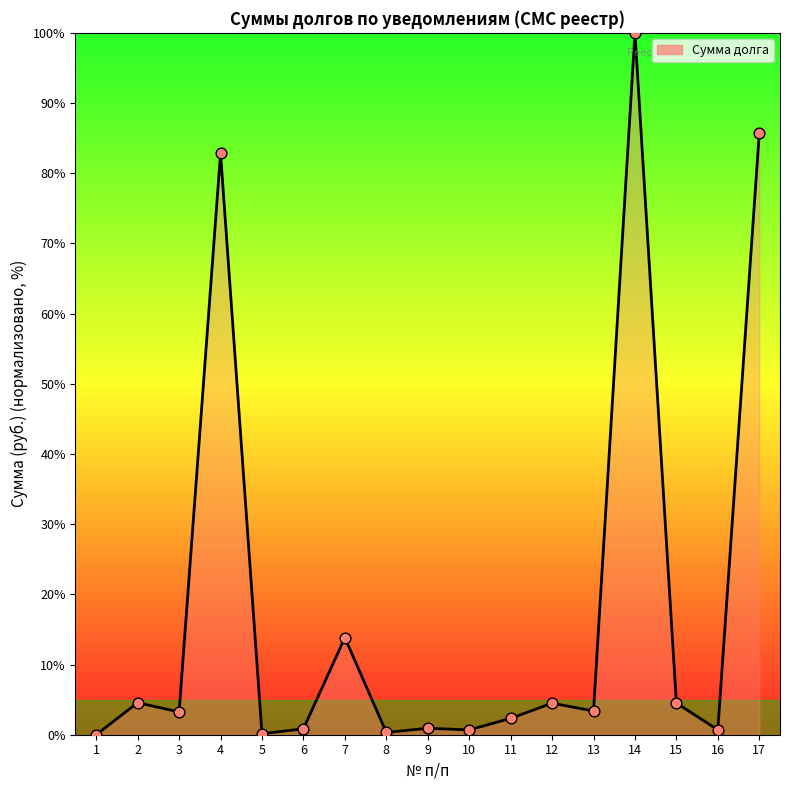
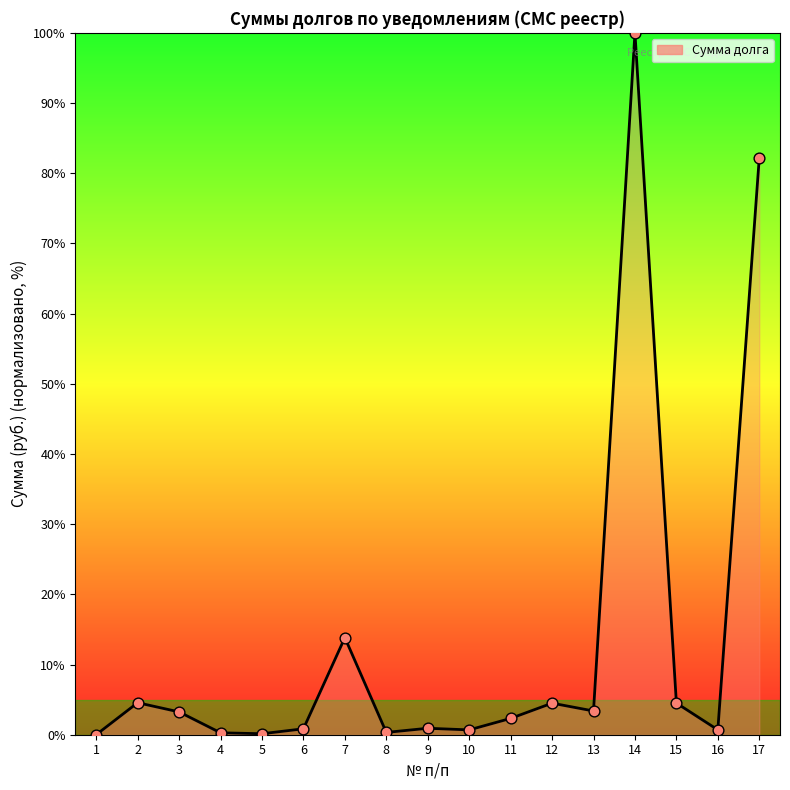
  {
    "1": "0%",
    "2": "5%",
    "3": "3%",
-   "4": "83%",
+   "4": "0%",
    "5": "0%",
    "6": "1%",
    "7": "14%",
    "8": "0%",
    "9": "1%",
    "10": "1%",
    "11": "2%",
    "12": "4%",
    "13": "3%",
    "14": "100%",
    "15": "5%",
    "16": "1%",
-   "17": "86%"
+   "17": "82%"
  }
